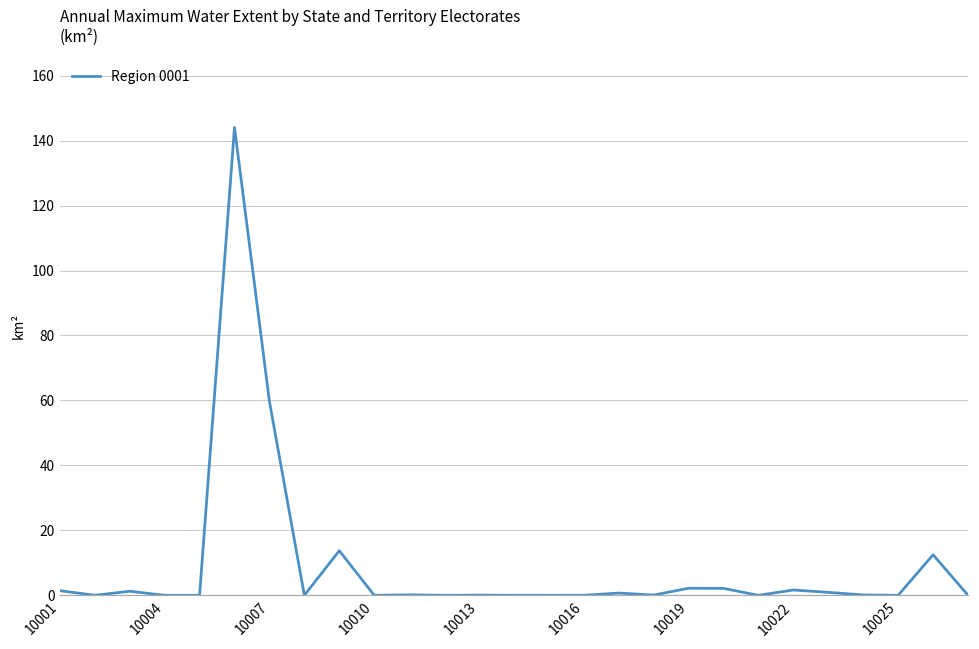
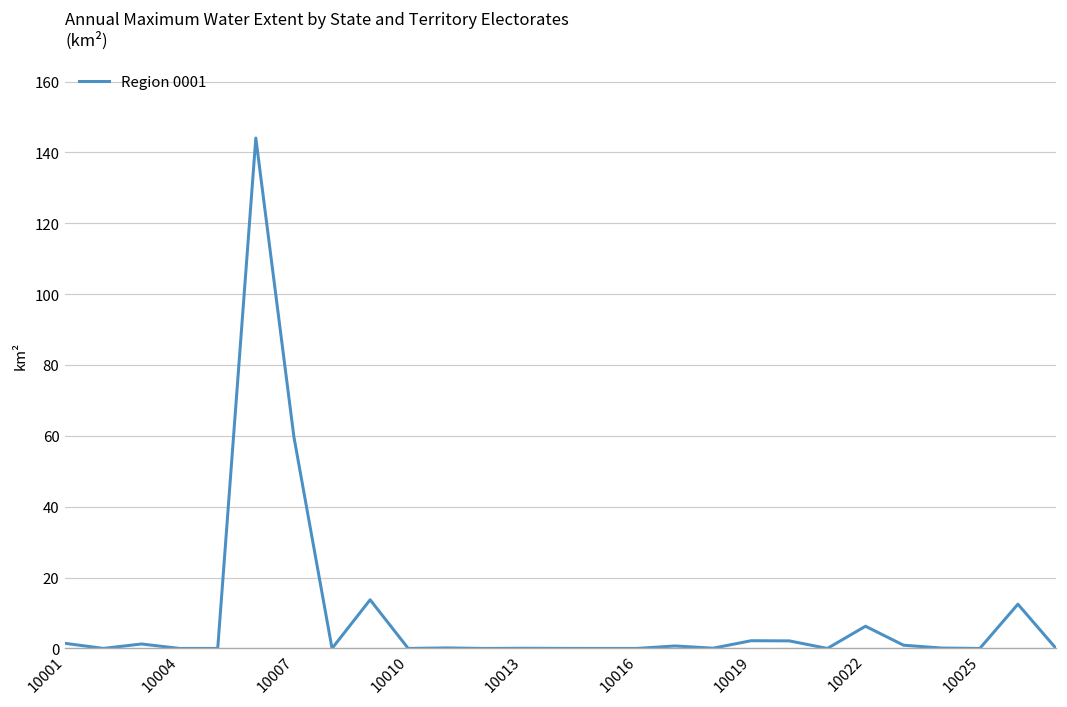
  {
    "10001": 1,
    "10004": 0,
    "10007": 60,
    "10010": 0,
    "10013": 0,
    "10016": 0,
    "10019": 2,
-   "10022": 2,
+   "10022": 6,
    "10025": 0
  }
